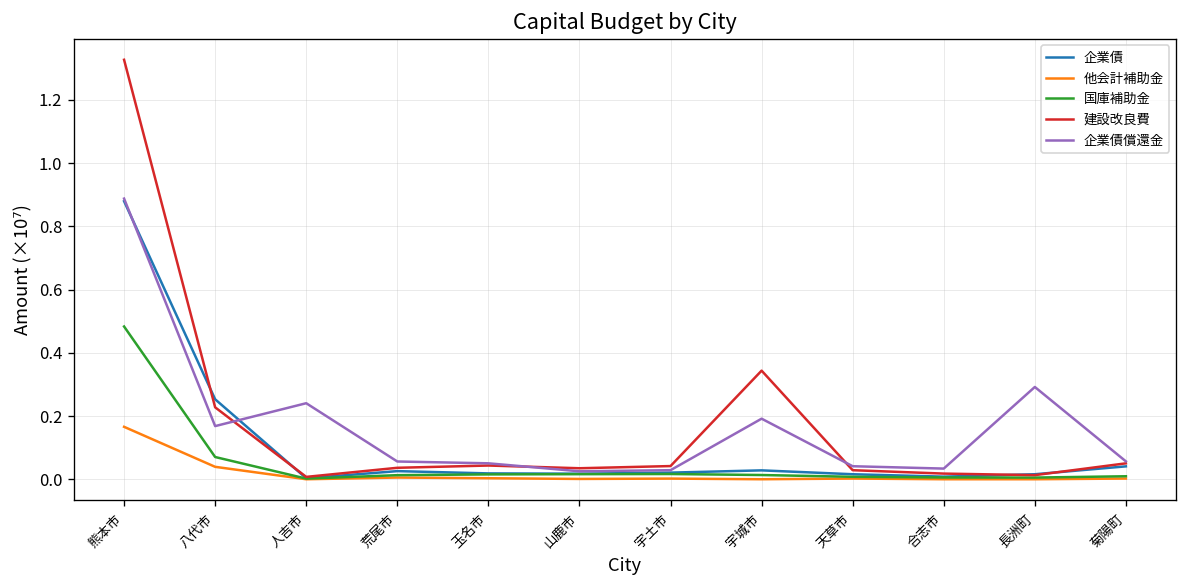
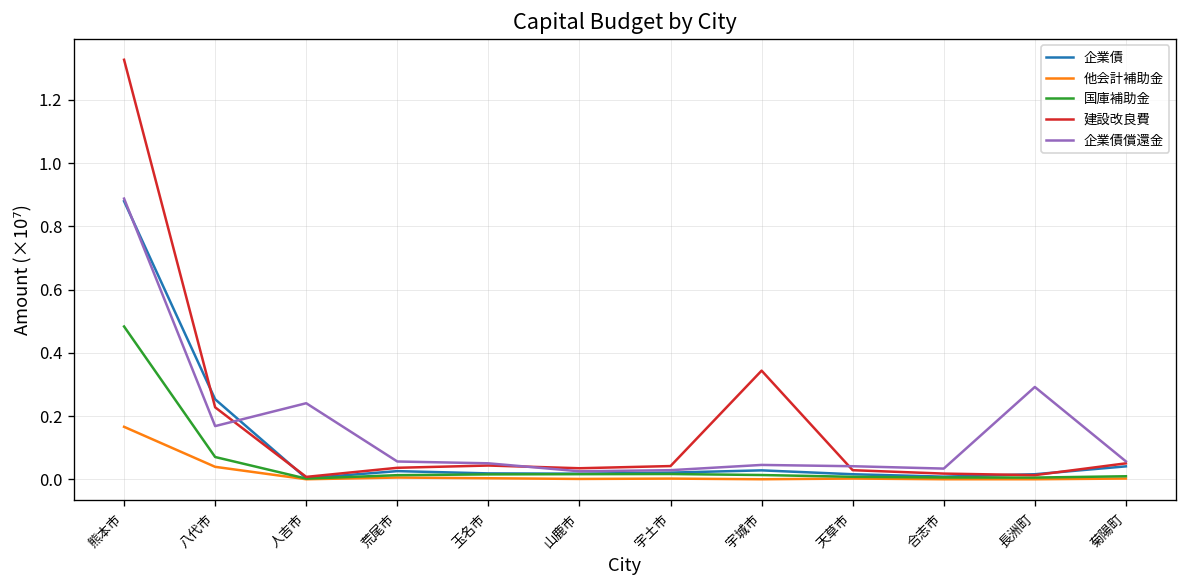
  {
    "企業債": {
      "八代市": 0.25,
      "荒尾市": 0.03,
      "宇城市": 0.03
    },
    "他会計補助金": {
      "熊本市": 0.17,
      "八代市": 0.04,
      "玉名市": 0.00,
      "山鹿市": 0.00,
      "宇土市": 0.00,
      "宇城市": 0.00
    },
    "国庫補助金": {
      "熊本市": 0.48,
      "八代市": 0.07,
      "宇城市": 0.01
    },
    "建設改良費": {
      "熊本市": 1.33,
      "八代市": 0.23,
      "荒尾市": 0.04,
      "宇土市": 0.04,
      "宇城市": 0.34,
      "天草市": 0.03
    },
    "企業債償還金": {
      "八代市": 0.17,
      "人吉市": 0.24,
      "荒尾市": 0.06,
-     "宇城市": 0.19,
+     "宇城市": 0.05,
      "天草市": 0.04,
      "合志市": 0.03,
      "長洲町": 0.29
    }
  }
